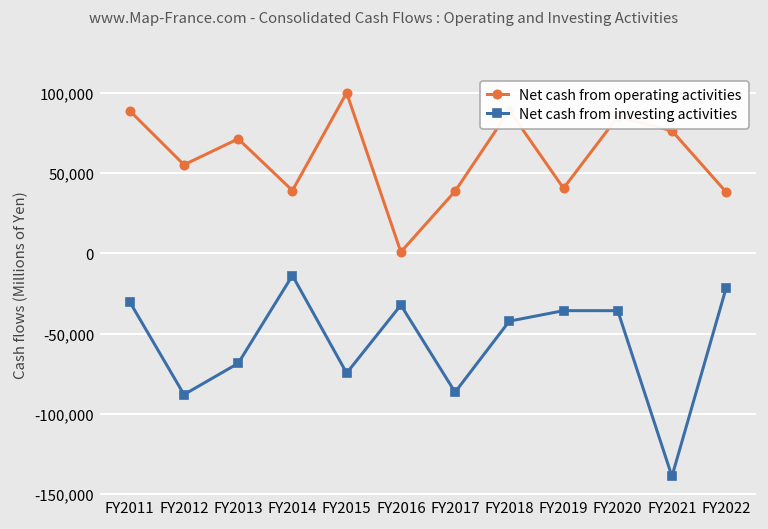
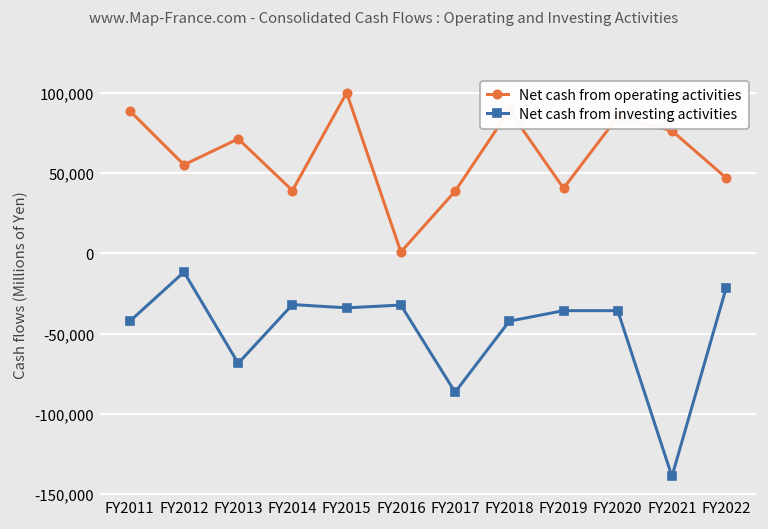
  {
    "Net cash from operating activities": {
      "FY2011": "89,000",
      "FY2012": "55,000",
      "FY2013": "71,000",
      "FY2014": "39,000",
      "FY2015": "100,000",
      "FY2016": "1,000",
      "FY2017": "39,000",
      "FY2019": "41,000",
-     "FY2022": "38,000"
+     "FY2022": "47,000"
    },
    "Net cash from investing activities": {
-     "FY2011": "-30,000",
-     "FY2012": "-88,000",
+     "FY2011": "-42,000",
+     "FY2012": "-12,000",
      "FY2013": "-68,000",
-     "FY2014": "-14,000",
-     "FY2015": "-75,000",
+     "FY2014": "-32,000",
+     "FY2015": "-34,000",
      "FY2016": "-32,000",
      "FY2017": "-86,000",
      "FY2018": "-42,000",
      "FY2019": "-36,000",
      "FY2020": "-36,000",
      "FY2021": "-139,000",
      "FY2022": "-21,000"
    }
  }
